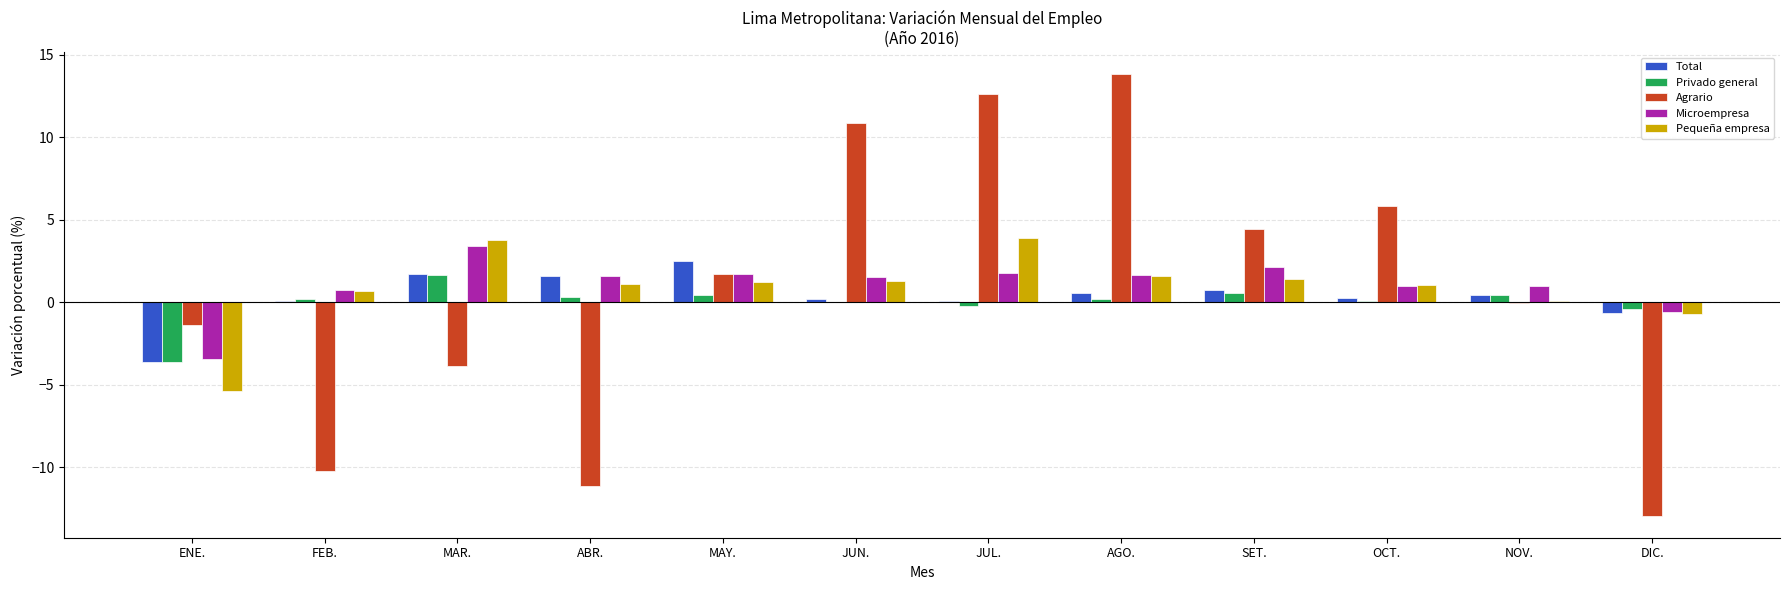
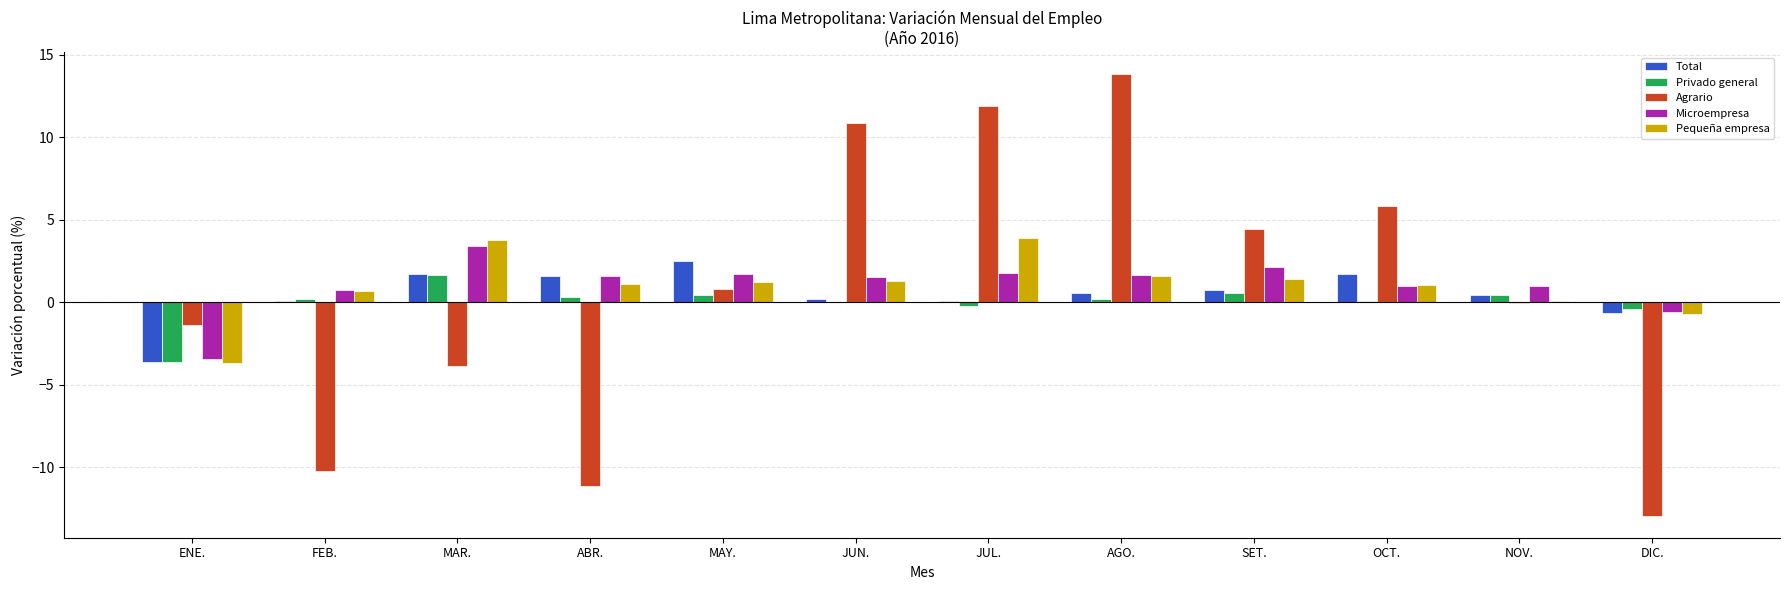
  {
    "Total": {
      "ENE.": -3.6,
      "MAR.": 1.7,
      "ABR.": 1.6,
      "MAY.": 2.5,
      "JUN.": 0.2,
      "AGO.": 0.6,
      "SET.": 0.8,
-     "OCT.": 0.3,
+     "OCT.": 1.7,
      "NOV.": 0.4,
      "DIC.": -0.7
    },
    "Privado general": {
      "ENE.": -3.6,
      "FEB.": 0.2,
      "MAR.": 1.7,
      "ABR.": 0.3,
      "MAY.": 0.4,
      "JUL.": -0.2,
      "AGO.": 0.2,
      "SET.": 0.6,
      "NOV.": 0.4,
      "DIC.": -0.4
    },
    "Agrario": {
      "ENE.": -1.4,
      "FEB.": -10.2,
      "MAR.": -3.8,
      "ABR.": -11.1,
-     "MAY.": 1.7,
+     "MAY.": 0.8,
      "JUN.": 10.9,
-     "JUL.": 12.6,
+     "JUL.": 11.9,
      "AGO.": 13.8,
      "SET.": 4.5,
      "OCT.": 5.8,
      "DIC.": -12.9
    },
    "Microempresa": {
      "ENE.": -3.4,
      "FEB.": 0.7,
      "MAR.": 3.4,
      "ABR.": 1.6,
      "MAY.": 1.7,
      "JUN.": 1.6,
      "JUL.": 1.8,
      "AGO.": 1.6,
      "SET.": 2.1,
      "OCT.": 1.0,
      "NOV.": 1.0,
      "DIC.": -0.6
    },
    "Pequeña empresa": {
-     "ENE.": -5.4,
+     "ENE.": -3.7,
      "FEB.": 0.7,
      "MAR.": 3.7,
      "ABR.": 1.1,
      "MAY.": 1.2,
      "JUN.": 1.3,
      "JUL.": 3.9,
      "AGO.": 1.6,
      "SET.": 1.4,
      "OCT.": 1.0,
      "DIC.": -0.7
    }
  }
